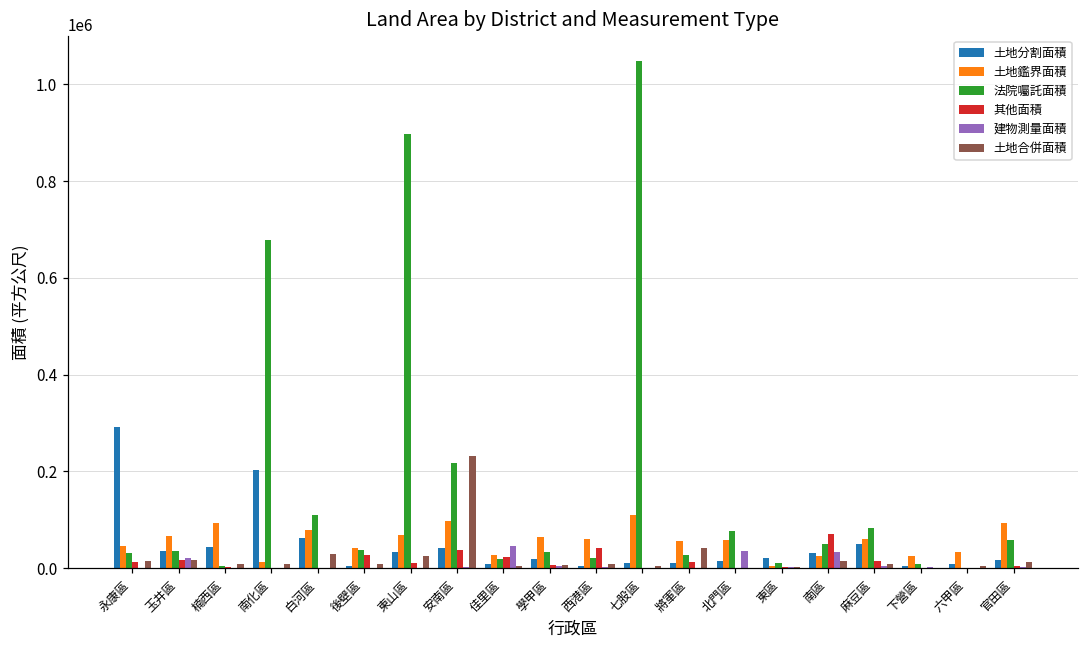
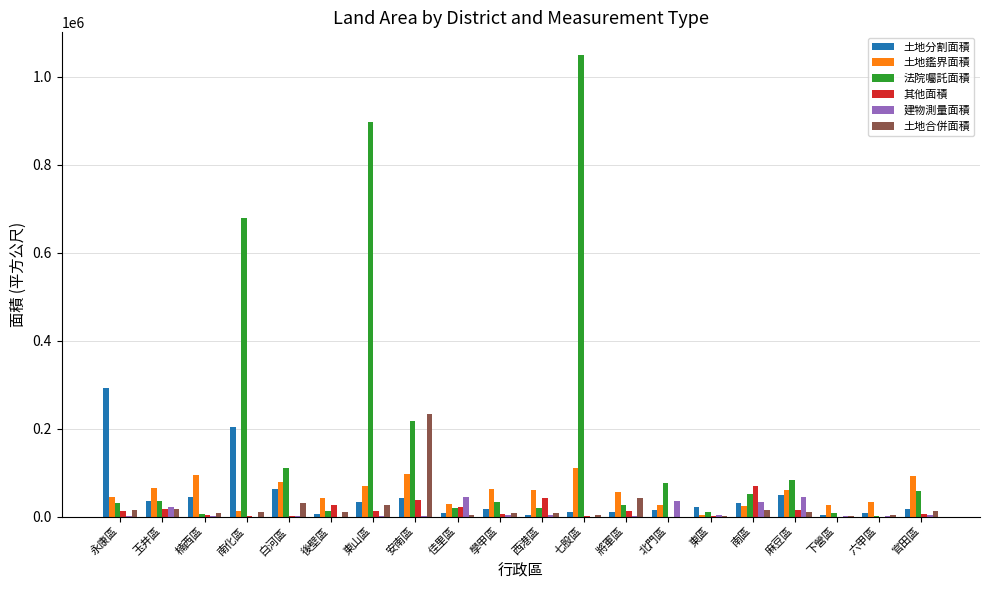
  {
    "土地分割面積": {
      "永康區": 290000,
      "玉井區": 40000,
      "楠西區": 40000,
      "南化區": 200000,
      "白河區": 60000,
      "東山區": 30000,
      "安南區": 40000,
      "佳里區": 10000,
      "學甲區": 20000,
      "七股區": 10000,
      "將軍區": 10000,
      "北門區": 10000,
      "東區": 20000,
      "南區": 30000,
      "麻豆區": 50000,
      "六甲區": 10000,
      "官田區": 20000
    },
    "土地鑑界面積": {
      "永康區": 50000,
      "玉井區": 70000,
      "楠西區": 90000,
      "南化區": 10000,
      "白河區": 80000,
      "後壁區": 40000,
      "東山區": 70000,
      "安南區": 100000,
      "佳里區": 30000,
      "學甲區": 60000,
      "西港區": 60000,
      "七股區": 110000,
      "將軍區": 60000,
-     "北門區": 60000,
+     "北門區": 30000,
      "南區": 30000,
      "麻豆區": 60000,
      "下營區": 30000,
      "六甲區": 30000,
      "官田區": 90000
    },
    "法院囑託面積": {
      "永康區": 30000,
      "玉井區": 40000,
      "南化區": 680000,
      "白河區": 110000,
-     "後壁區": 40000,
+     "後壁區": 10000,
      "東山區": 900000,
      "安南區": 220000,
      "佳里區": 20000,
      "學甲區": 30000,
      "西港區": 20000,
      "七股區": 1050000,
      "將軍區": 30000,
      "北門區": 80000,
      "東區": 10000,
      "南區": 50000,
      "麻豆區": 80000,
      "下營區": 10000,
      "官田區": 60000
    },
    "其他面積": {
      "永康區": 10000,
      "玉井區": 20000,
      "後壁區": 30000,
      "東山區": 10000,
      "安南區": 40000,
      "佳里區": 20000,
      "學甲區": 10000,
      "西港區": 40000,
      "將軍區": 10000,
      "北門區": 0,
      "南區": 70000,
      "麻豆區": 20000,
      "下營區": 0,
      "六甲區": 0
    },
    "建物測量面積": {
      "玉井區": 20000,
      "南化區": 0,
      "後壁區": 0,
      "佳里區": 50000,
      "七股區": 0,
      "北門區": 40000,
      "南區": 30000,
-     "麻豆區": 0
+     "麻豆區": 40000
    },
    "土地合併面積": {
      "永康區": 20000,
      "玉井區": 20000,
      "楠西區": 10000,
      "南化區": 10000,
      "白河區": 30000,
      "後壁區": 10000,
      "東山區": 30000,
      "安南區": 230000,
      "學甲區": 10000,
      "西港區": 10000,
      "將軍區": 40000,
      "北門區": 0,
      "南區": 10000,
      "麻豆區": 10000,
      "官田區": 10000
    }
  }
